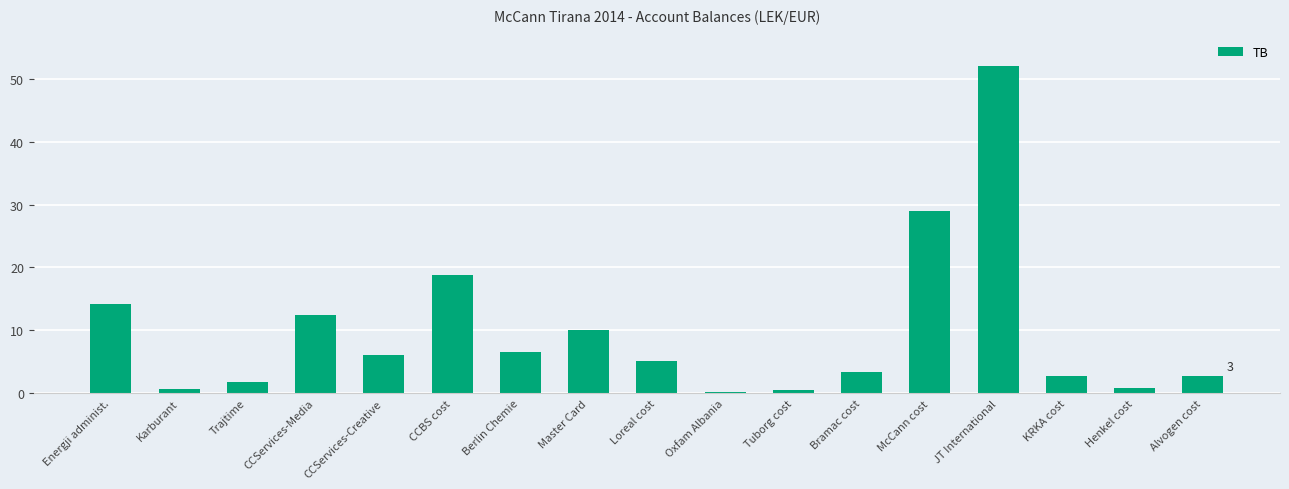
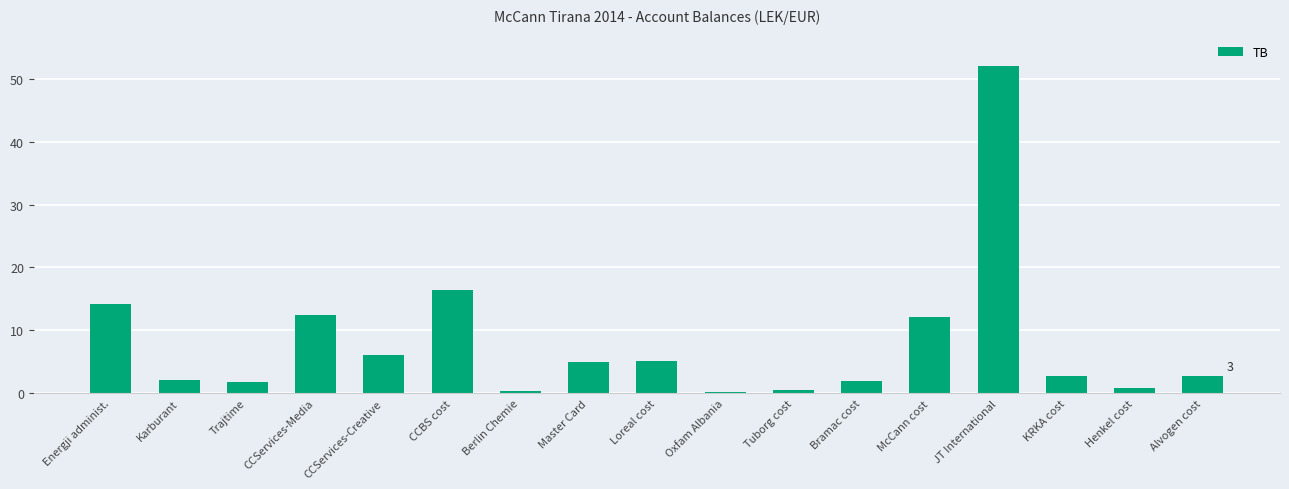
  {
    "Energji administ.": 14,
-   "Karburant": 1,
+   "Karburant": 2,
    "Trajtime": 2,
    "CCServices-Media": 13,
    "CCServices-Creative": 6,
-   "CCBS cost": 19,
-   "Berlin Chemie": 7,
-   "Master Card": 10,
+   "CCBS cost": 16,
+   "Berlin Chemie": 0,
+   "Master Card": 5,
    "Loreal cost": 5,
    "Tuborg cost": 1,
-   "Bramac cost": 3,
-   "McCann cost": 29,
+   "Bramac cost": 2,
+   "McCann cost": 12,
    "JT International": 52,
    "KRKA cost": 3,
    "Henkel cost": 1
  }
